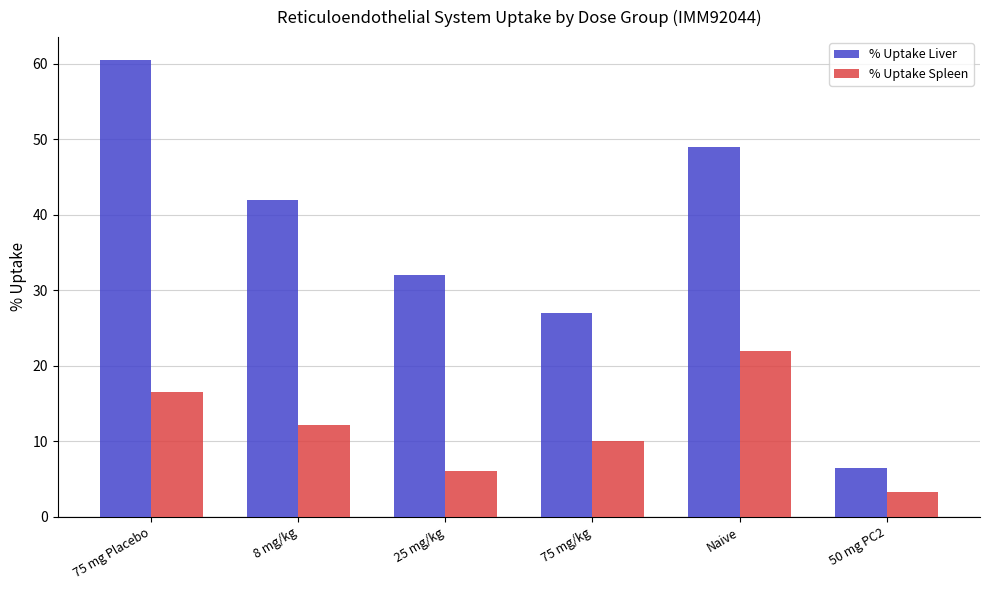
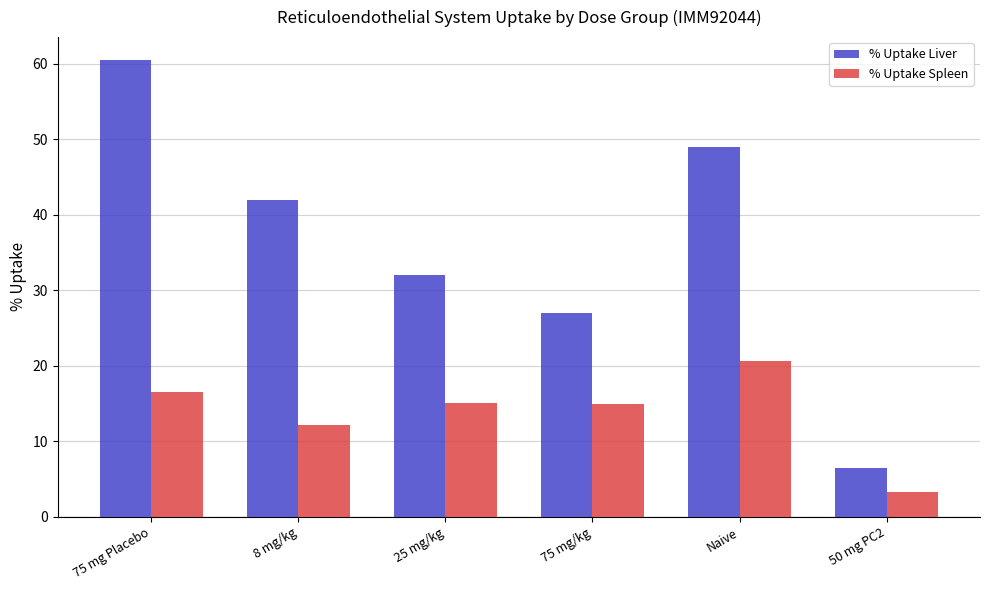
  {
    "% Uptake Liver": {
      "75 mg Placebo": 60,
      "8 mg/kg": 42,
      "25 mg/kg": 32,
      "75 mg/kg": 27,
      "Naive": 49,
      "50 mg PC2": 6
    },
    "% Uptake Spleen": {
      "75 mg Placebo": 16,
      "8 mg/kg": 12,
-     "25 mg/kg": 6,
-     "75 mg/kg": 10,
-     "Naive": 22,
+     "25 mg/kg": 15,
+     "75 mg/kg": 15,
+     "Naive": 21,
      "50 mg PC2": 3
    }
  }
